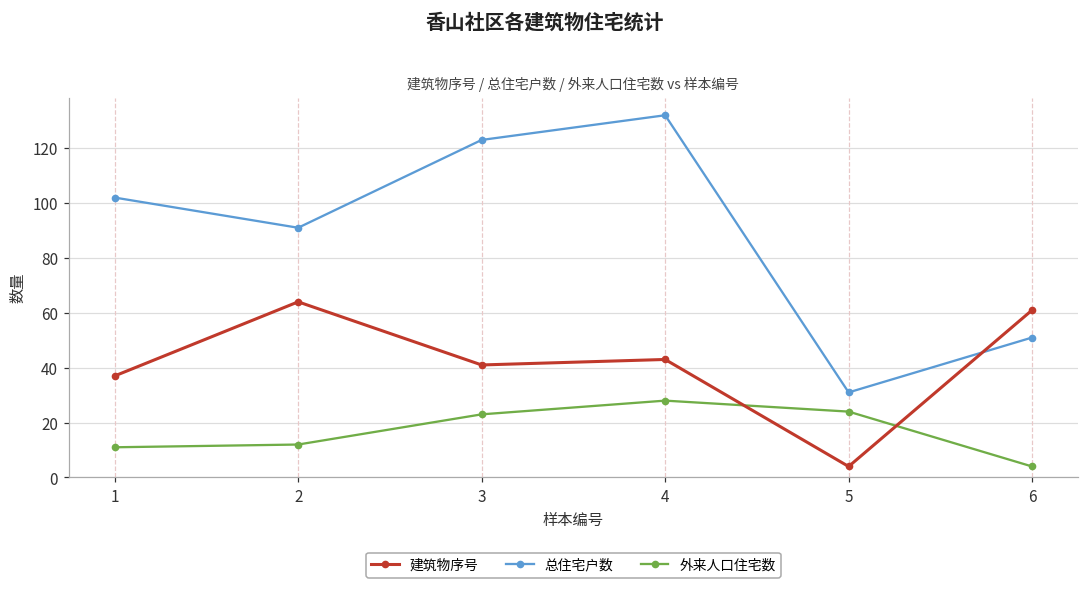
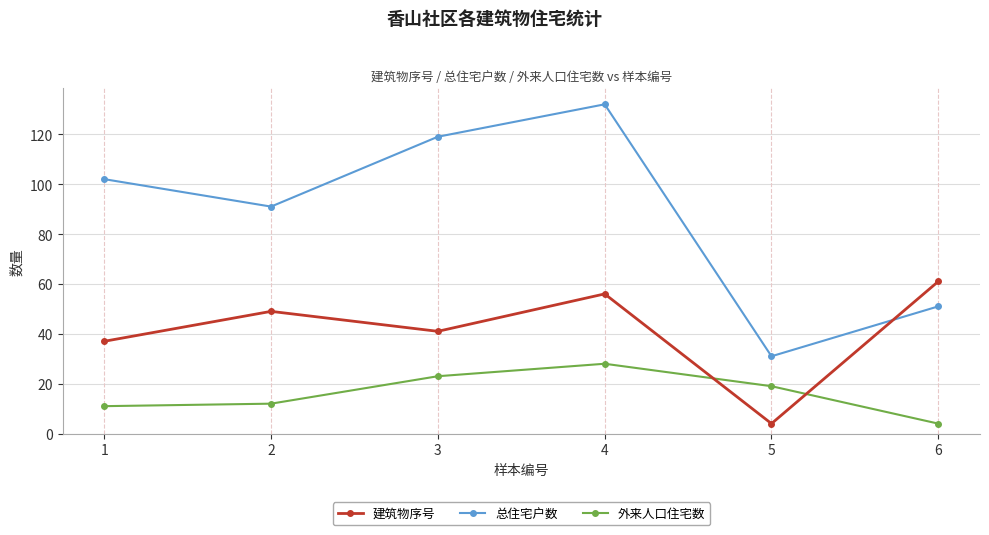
  {
    "建筑物序号": {
      "1": 37,
-     "2": 64,
+     "2": 49,
      "3": 41,
-     "4": 43,
+     "4": 56,
      "5": 4,
      "6": 61
    },
    "总住宅户数": {
      "1": 102,
      "2": 91,
-     "3": 123,
+     "3": 119,
      "4": 132,
      "5": 31,
      "6": 51
    },
    "外来人口住宅数": {
      "1": 11,
      "2": 12,
      "3": 23,
      "4": 28,
-     "5": 24,
+     "5": 19,
      "6": 4
    }
  }
